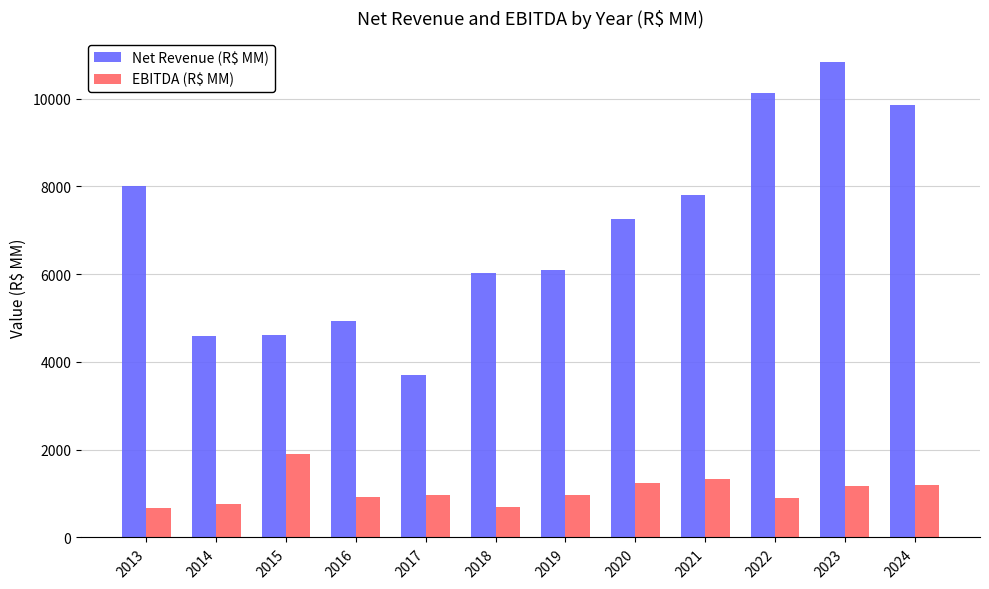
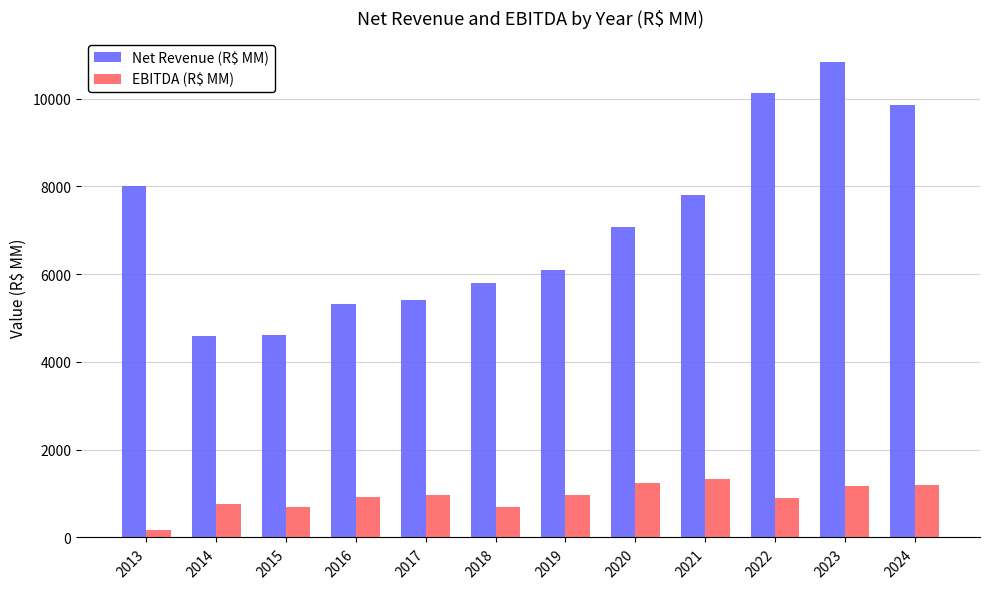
  {
    "Net Revenue (R$ MM)": {
      "2013": 8000,
      "2014": 4600,
      "2015": 4600,
-     "2016": 4900,
-     "2017": 3700,
-     "2018": 6000,
+     "2016": 5300,
+     "2017": 5400,
+     "2018": 5800,
      "2019": 6100,
-     "2020": 7300,
+     "2020": 7100,
      "2021": 7800,
      "2022": 10100,
      "2023": 10800,
      "2024": 9900
    },
    "EBITDA (R$ MM)": {
-     "2013": 700,
+     "2013": 200,
      "2014": 800,
-     "2015": 1900,
+     "2015": 700,
      "2016": 900,
      "2017": 1000,
      "2018": 700,
      "2019": 1000,
      "2020": 1200,
      "2021": 1300,
      "2022": 900,
      "2023": 1200,
      "2024": 1200
    }
  }
